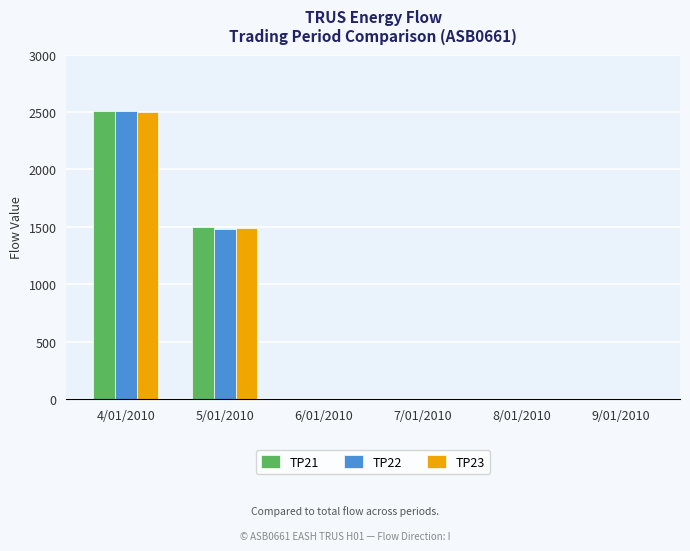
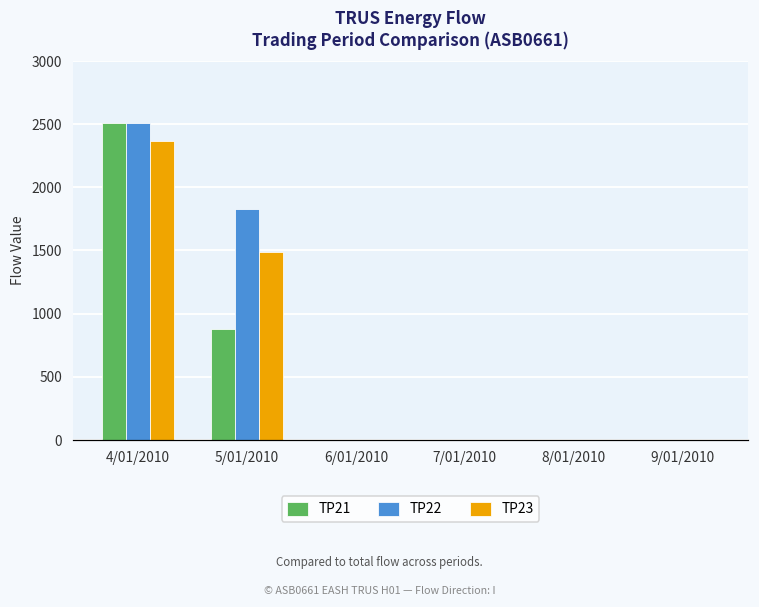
  {
    "TP21": {
      "4/01/2010": 2510,
-     "5/01/2010": 1500,
+     "5/01/2010": 880,
      "6/01/2010": 0,
      "7/01/2010": 0,
      "8/01/2010": 0,
      "9/01/2010": 0
    },
    "TP22": {
      "4/01/2010": 2510,
-     "5/01/2010": 1480,
+     "5/01/2010": 1830,
      "6/01/2010": 0,
      "7/01/2010": 0,
      "8/01/2010": 0,
      "9/01/2010": 0
    },
    "TP23": {
-     "4/01/2010": 2500,
+     "4/01/2010": 2370,
      "5/01/2010": 1490,
      "6/01/2010": 0,
      "7/01/2010": 0,
      "8/01/2010": 0,
      "9/01/2010": 0
    }
  }
